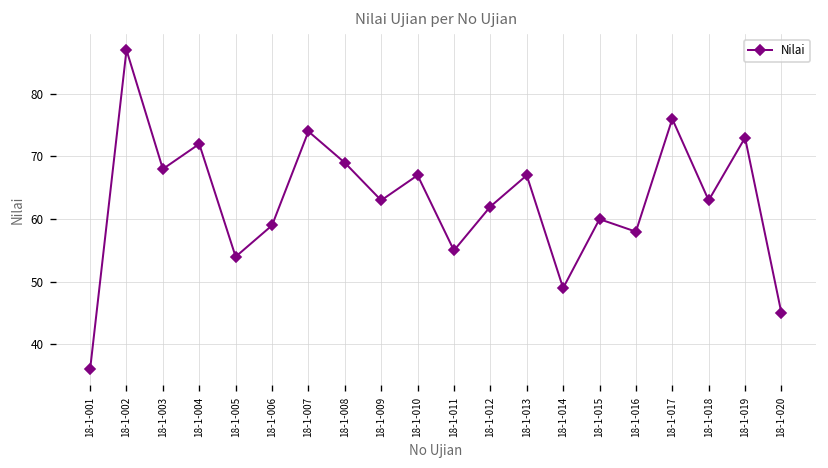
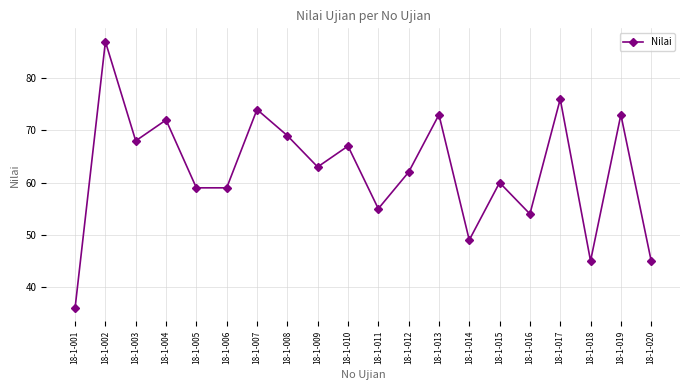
  {
    "18-1-001": 36,
    "18-1-002": 87,
    "18-1-003": 68,
    "18-1-004": 72,
-   "18-1-005": 54,
+   "18-1-005": 59,
    "18-1-006": 59,
    "18-1-007": 74,
    "18-1-008": 69,
    "18-1-009": 63,
    "18-1-010": 67,
    "18-1-011": 55,
    "18-1-012": 62,
-   "18-1-013": 67,
+   "18-1-013": 73,
    "18-1-014": 49,
    "18-1-015": 60,
-   "18-1-016": 58,
+   "18-1-016": 54,
    "18-1-017": 76,
-   "18-1-018": 63,
+   "18-1-018": 45,
    "18-1-019": 73,
    "18-1-020": 45
  }
